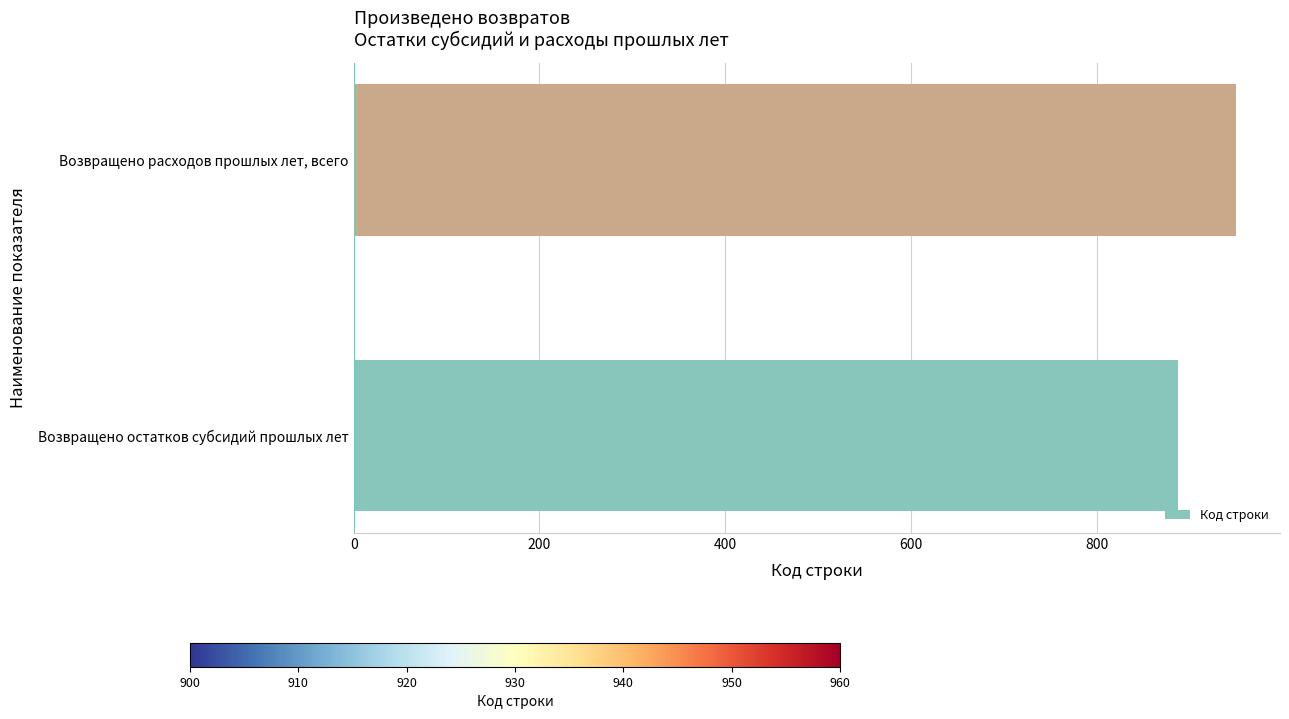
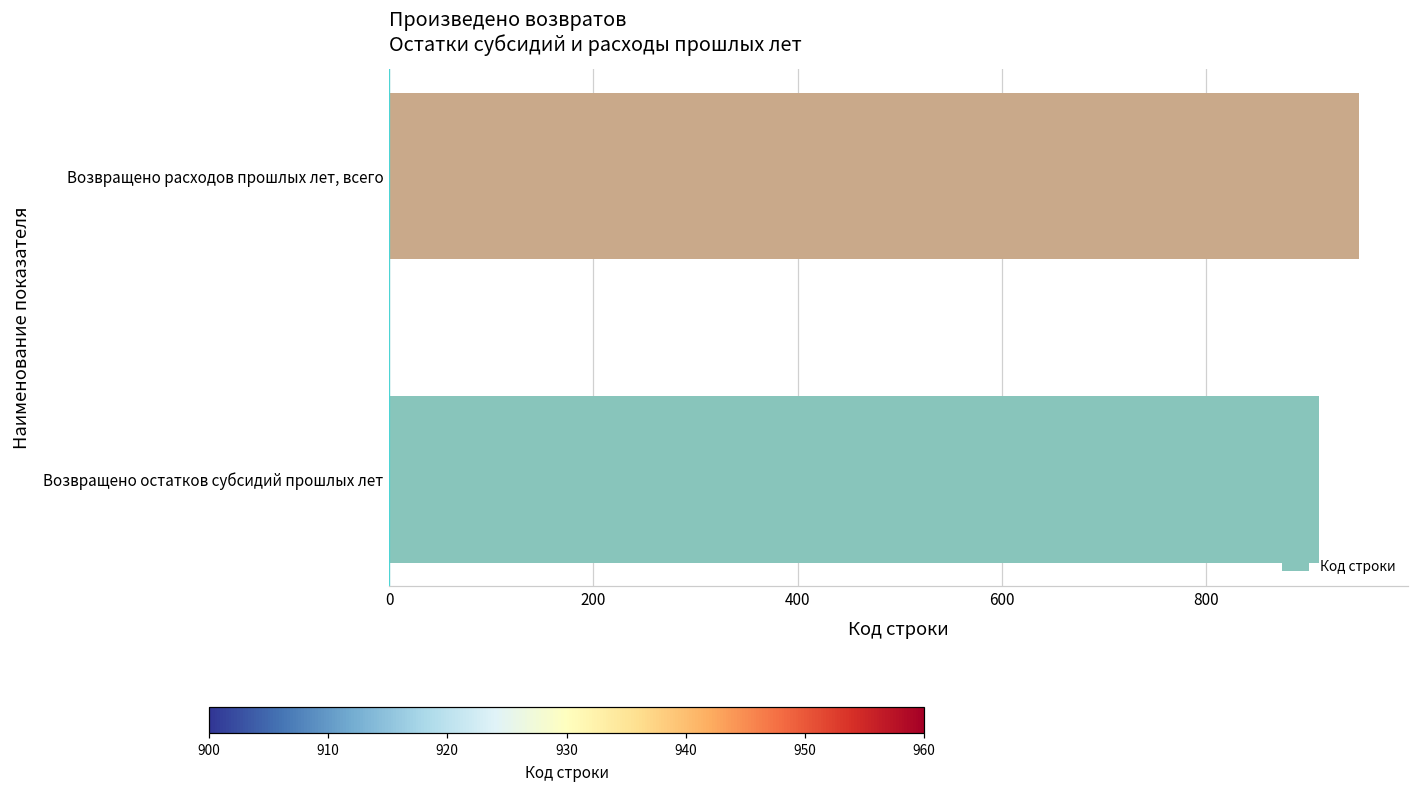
  {
    "Возвращено расходов прошлых лет, всего": 950,
-   "Возвращено остатков субсидий прошлых лет": 890
+   "Возвращено остатков субсидий прошлых лет": 910
  }
